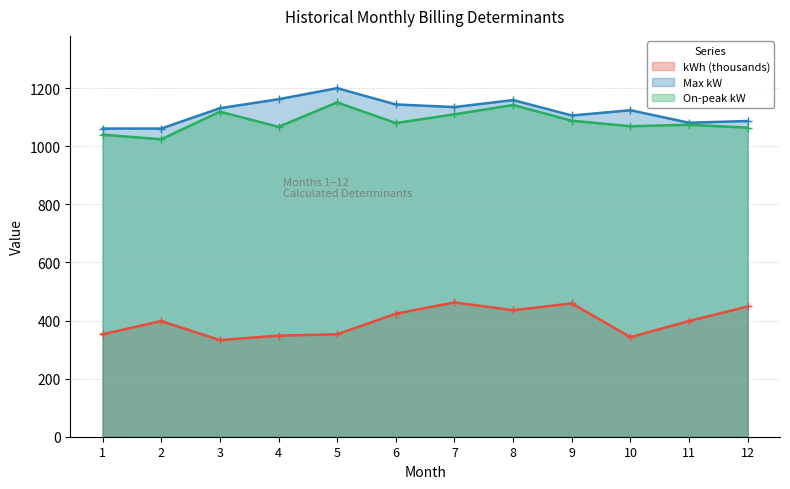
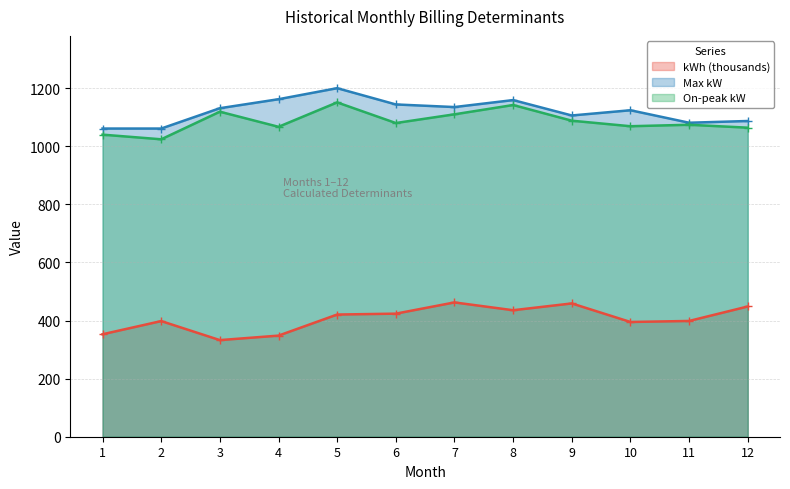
  {
    "kWh (thousands)": {
      "1": 350,
      "2": 400,
      "3": 330,
      "4": 350,
-     "5": 350,
+     "5": 420,
      "6": 420,
      "7": 460,
      "8": 440,
      "9": 460,
-     "10": 340,
+     "10": 400,
      "11": 400,
      "12": 450
    }
  }
